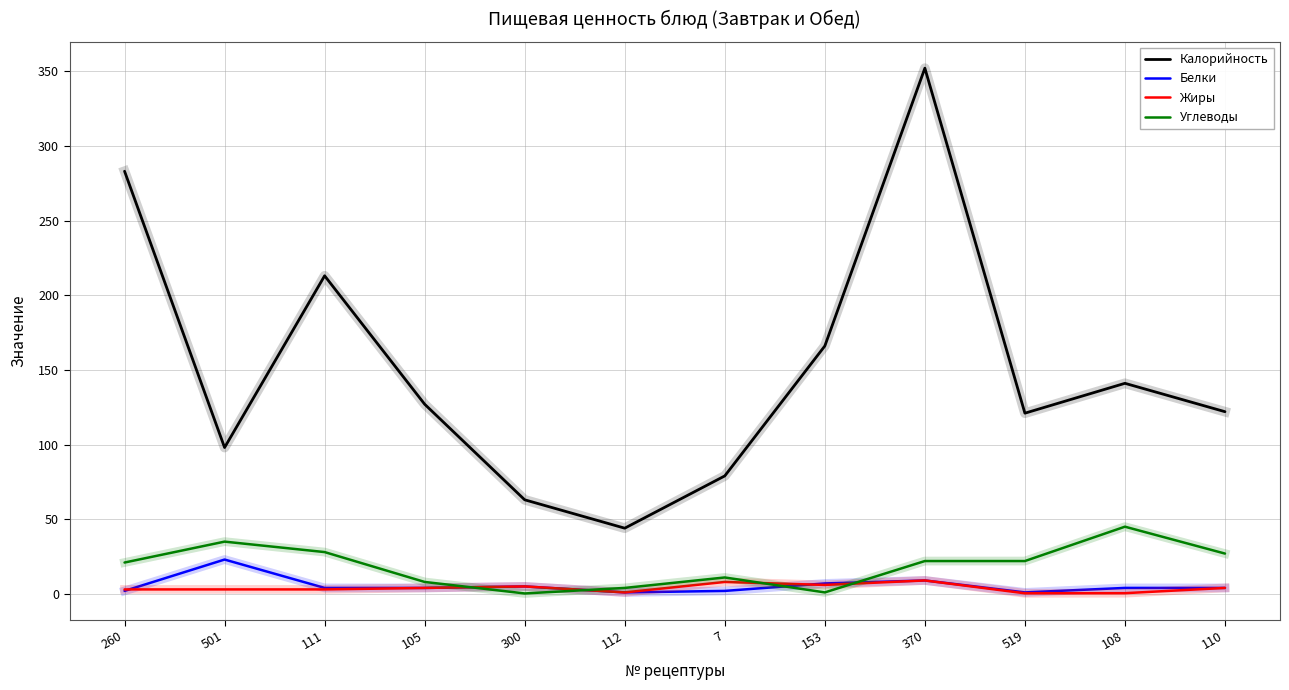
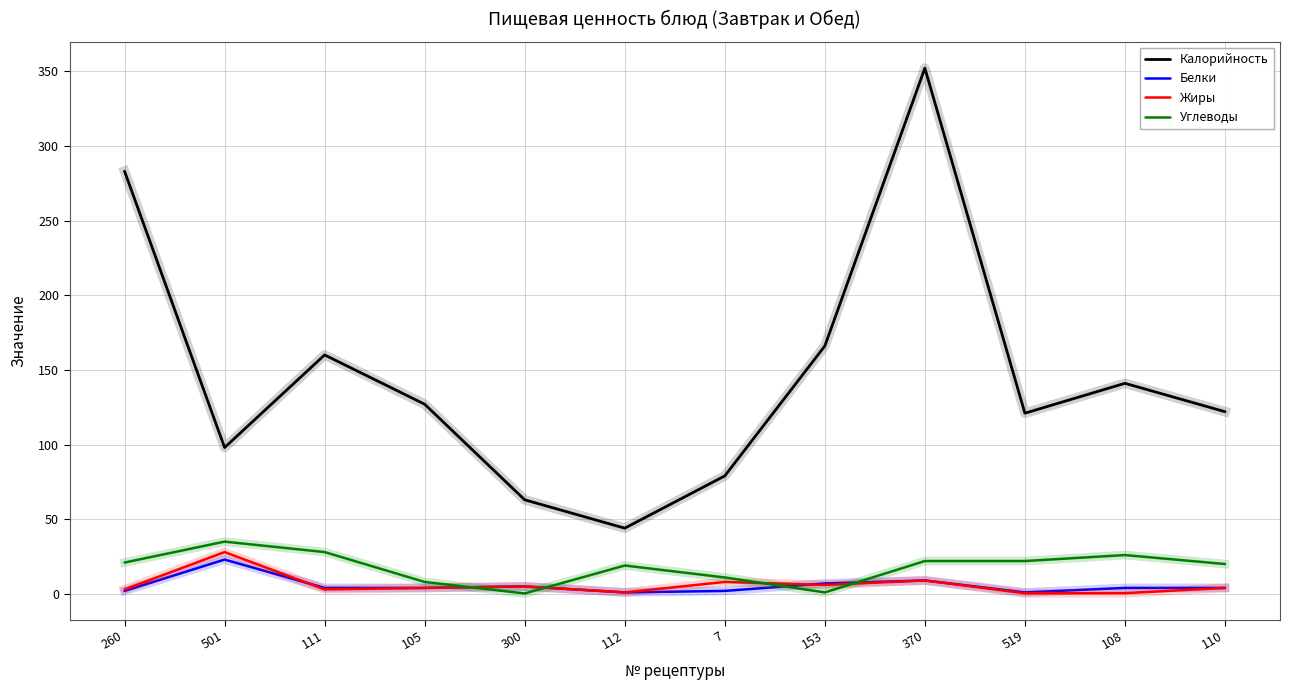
  {
    "Калорийность": {
      "260": 283,
      "501": 98,
-     "111": 213,
+     "111": 160,
      "105": 127,
      "300": 63,
      "112": 44,
      "7": 79,
      "153": 166,
      "370": 352,
      "519": 121,
      "108": 141,
      "110": 122
    },
    "Белки": {
      "501": 23,
      "7": 2,
      "108": 4
    },
    "Жиры": {
-     "501": 3,
+     "501": 28,
      "7": 8,
      "108": 0
    },
    "Углеводы": {
      "260": 21,
      "501": 35,
      "111": 28,
      "105": 8,
      "300": 0,
-     "112": 4,
+     "112": 19,
      "7": 11,
      "153": 1,
      "370": 22,
      "519": 22,
-     "108": 45,
-     "110": 27
+     "108": 26,
+     "110": 20
    }
  }
